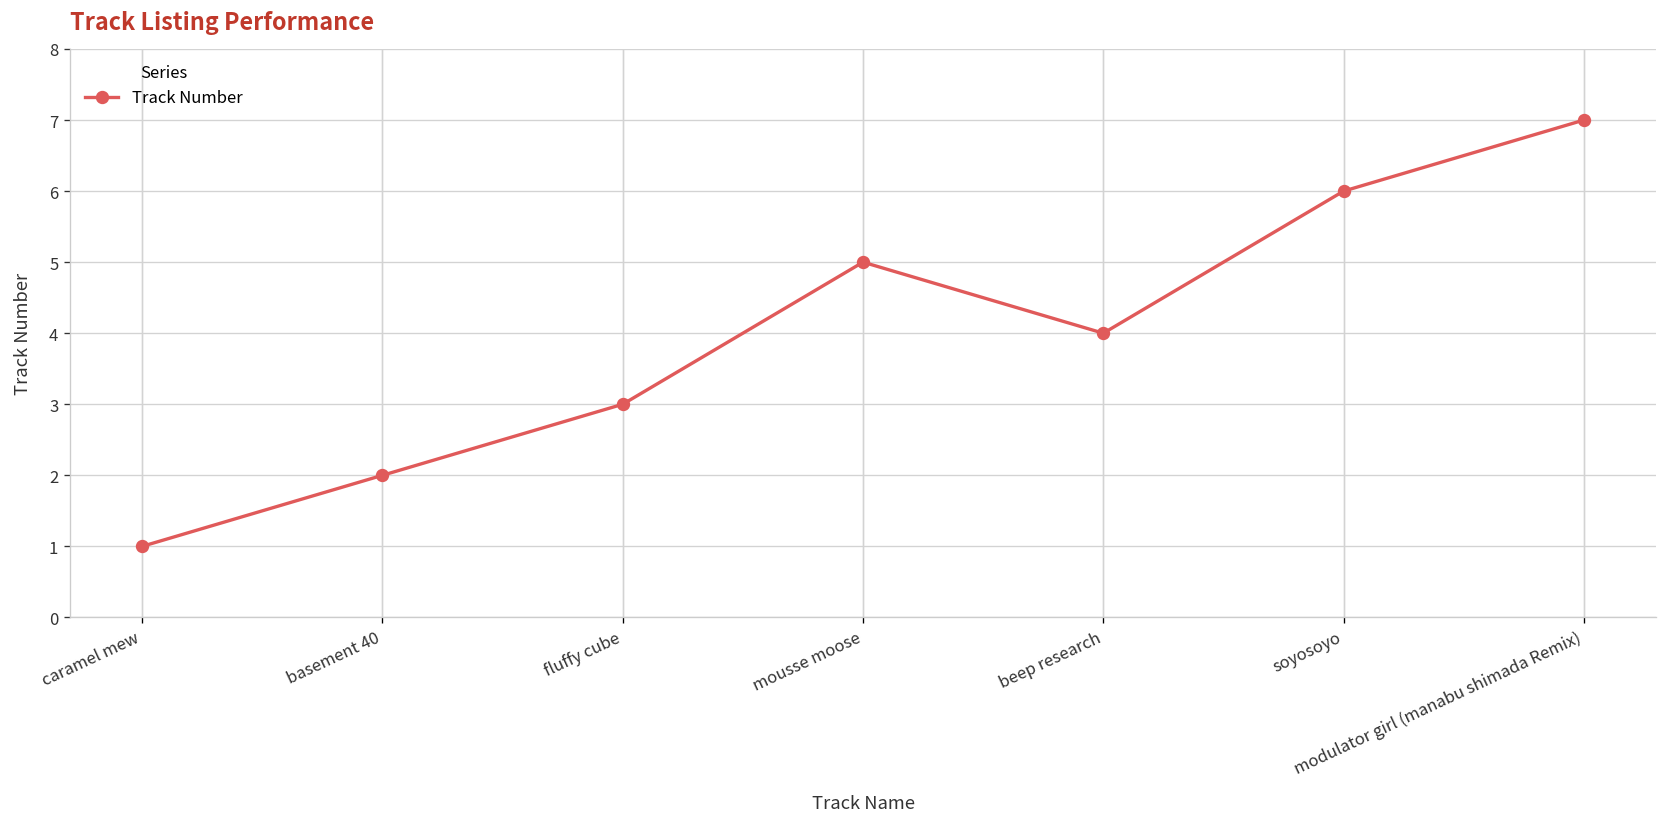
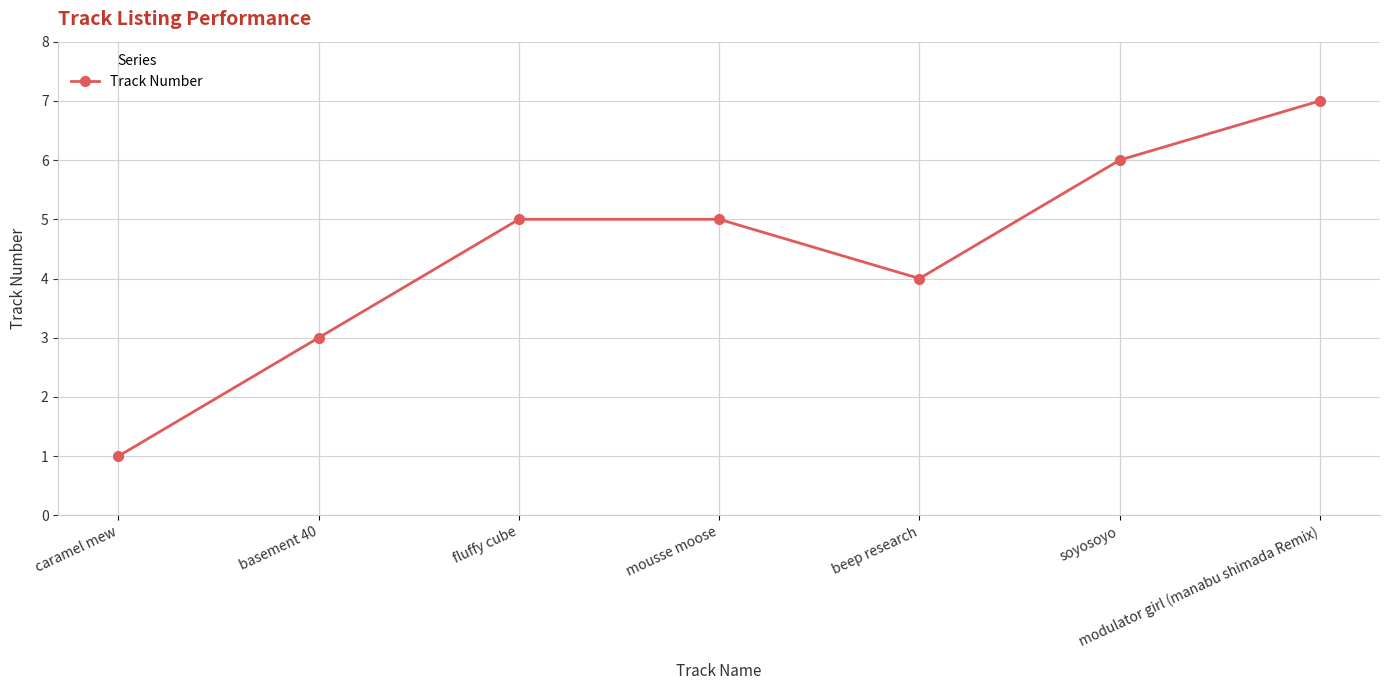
  {
    "caramel mew": 1,
-   "basement 40": 2,
-   "fluffy cube": 3,
+   "basement 40": 3,
+   "fluffy cube": 5,
    "mousse moose": 5,
    "beep research": 4,
    "soyosoyo": 6,
    "modulator girl (manabu shimada Remix)": 7
  }
